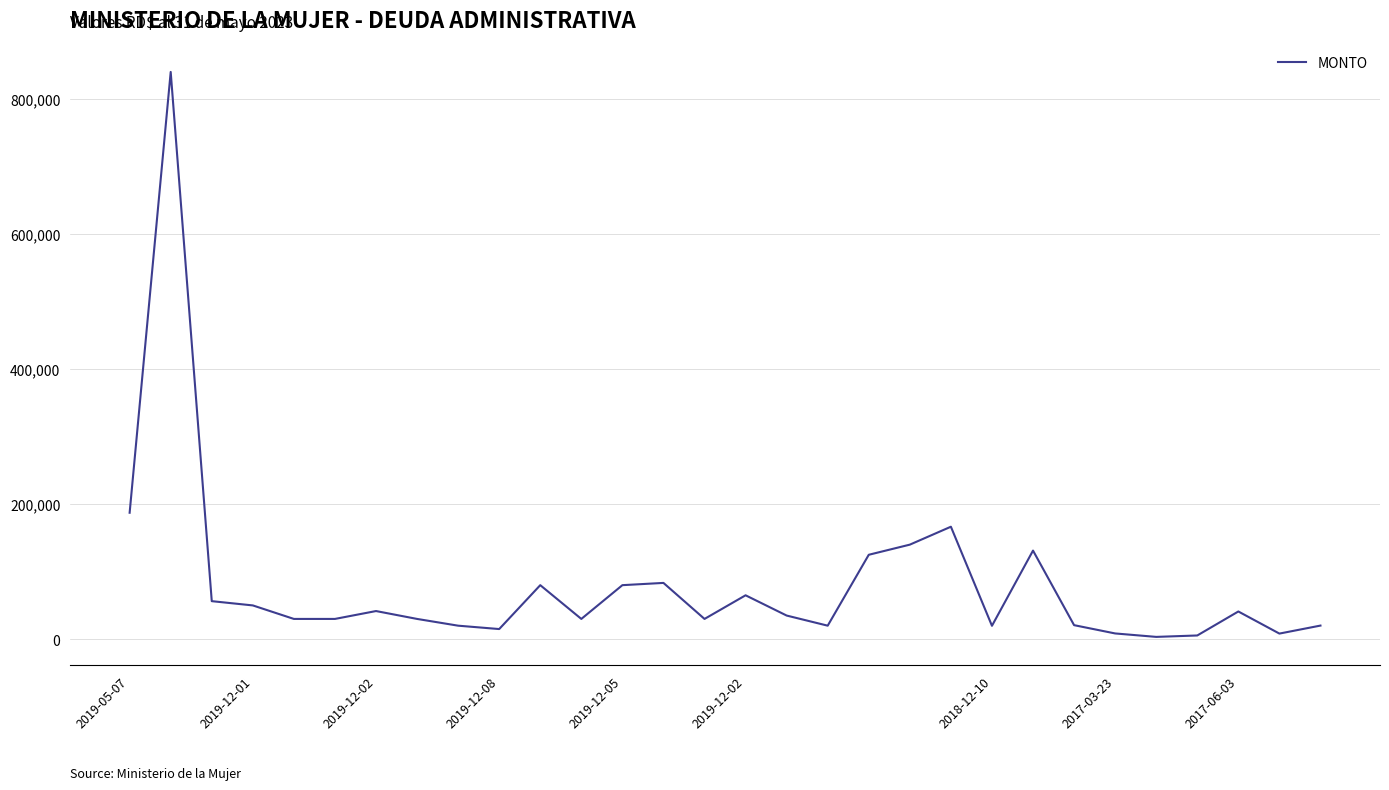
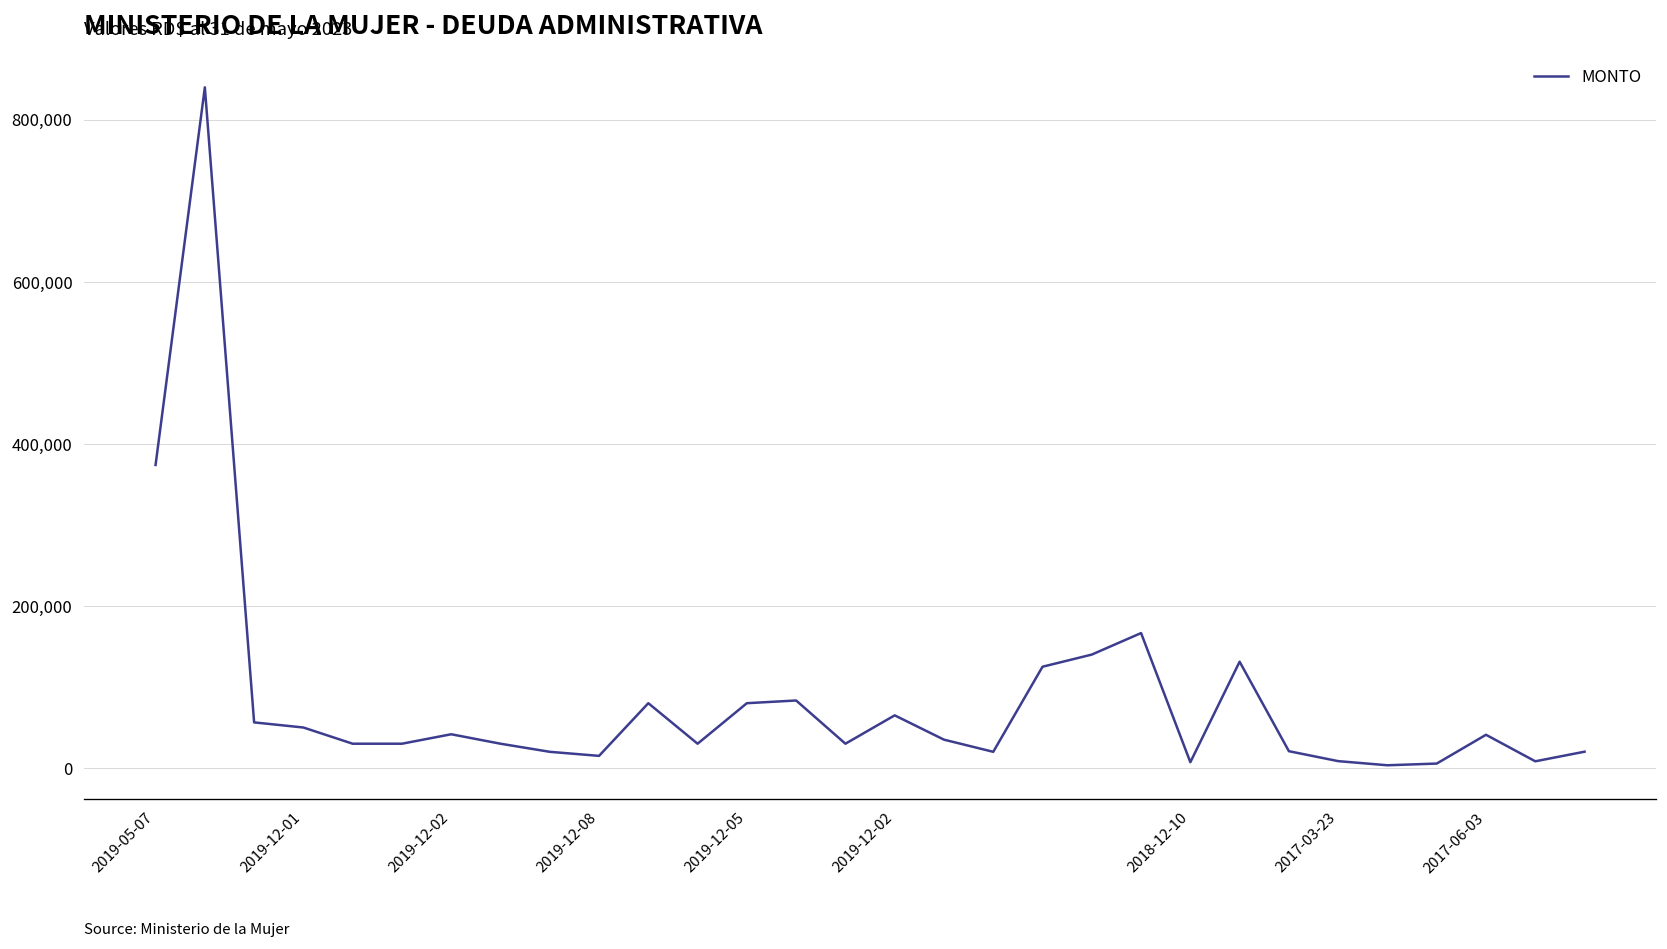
  {
-   "2019-05-07": "190,000",
+   "2019-05-07": "370,000",
    "2019-12-08": "20,000",
-   "2018-12-10": "20,000",
+   "2018-12-10": "10,000",
    "2017-03-23": "10,000",
    "2017-06-03": "40,000"
  }
